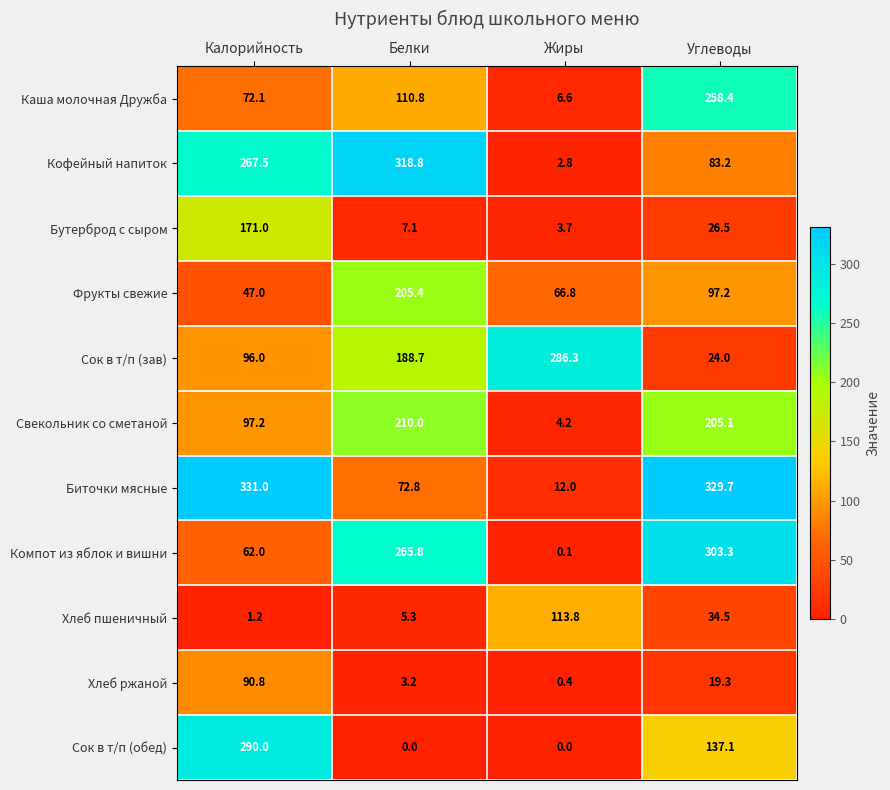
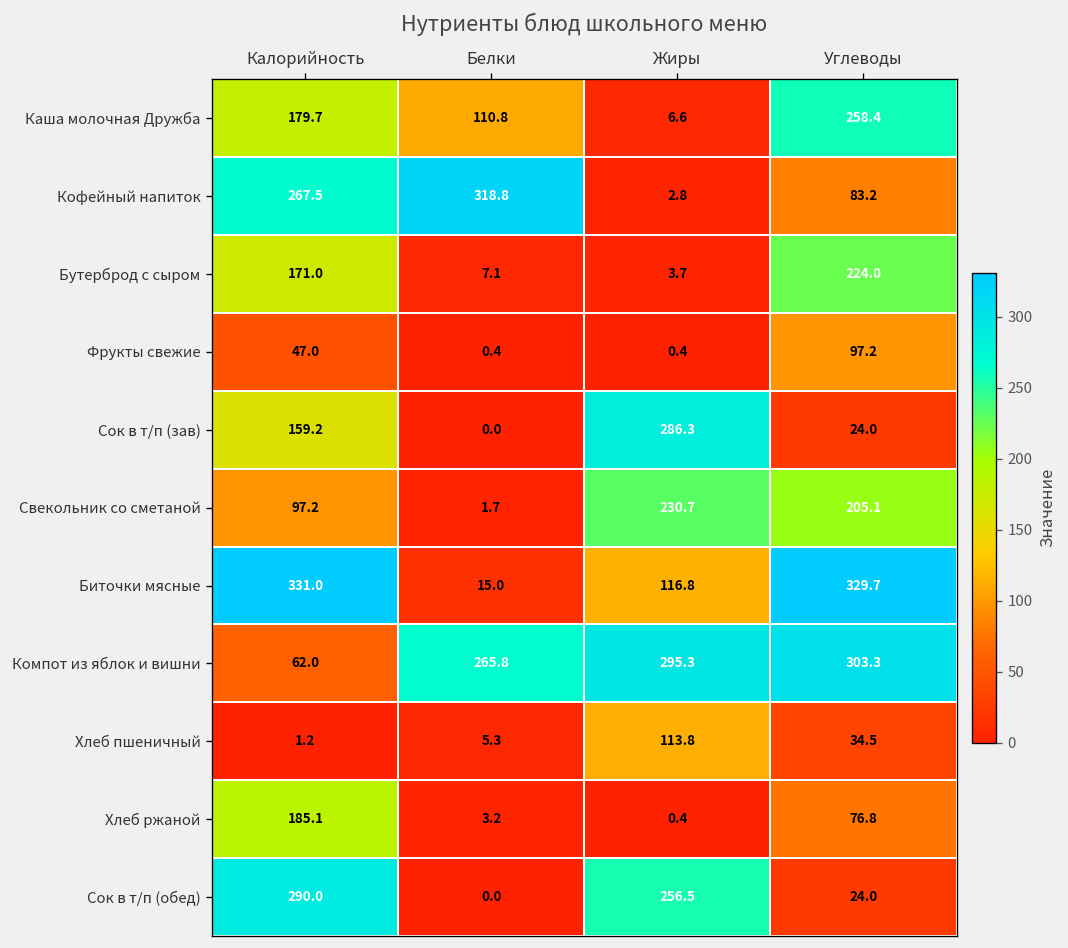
  {
    "Каша молочная Дружба": {
-     "Калорийность": 72.1,
+     "Калорийность": 179.7,
      "Белки": 110.8,
      "Жиры": 6.6,
      "Углеводы": 258.4
    },
    "Кофейный напиток": {
      "Калорийность": 267.5,
      "Белки": 318.8,
      "Жиры": 2.8,
      "Углеводы": 83.2
    },
    "Бутерброд с сыром": {
      "Калорийность": 171.0,
      "Белки": 7.1,
      "Жиры": 3.7,
-     "Углеводы": 26.5
+     "Углеводы": 224.0
    },
    "Фрукты свежие": {
      "Калорийность": 47.0,
-     "Белки": 205.4,
-     "Жиры": 66.8,
+     "Белки": 0.4,
+     "Жиры": 0.4,
      "Углеводы": 97.2
    },
    "Сок в т/п (зав)": {
-     "Калорийность": 96.0,
-     "Белки": 188.7,
+     "Калорийность": 159.2,
+     "Белки": 0.0,
      "Жиры": 286.3,
      "Углеводы": 24.0
    },
    "Свекольник со сметаной": {
      "Калорийность": 97.2,
-     "Белки": 210.0,
-     "Жиры": 4.2,
+     "Белки": 1.7,
+     "Жиры": 230.7,
      "Углеводы": 205.1
    },
    "Биточки мясные": {
      "Калорийность": 331.0,
-     "Белки": 72.8,
-     "Жиры": 12.0,
+     "Белки": 15.0,
+     "Жиры": 116.8,
      "Углеводы": 329.7
    },
    "Компот из яблок и вишни": {
      "Калорийность": 62.0,
      "Белки": 265.8,
-     "Жиры": 0.1,
+     "Жиры": 295.3,
      "Углеводы": 303.3
    },
    "Хлеб пшеничный": {
      "Калорийность": 1.2,
      "Белки": 5.3,
      "Жиры": 113.8,
      "Углеводы": 34.5
    },
    "Хлеб ржаной": {
-     "Калорийность": 90.8,
+     "Калорийность": 185.1,
      "Белки": 3.2,
      "Жиры": 0.4,
-     "Углеводы": 19.3
+     "Углеводы": 76.8
    },
    "Сок в т/п (обед)": {
      "Калорийность": 290.0,
      "Белки": 0.0,
-     "Жиры": 0.0,
-     "Углеводы": 137.1
+     "Жиры": 256.5,
+     "Углеводы": 24.0
    }
  }
